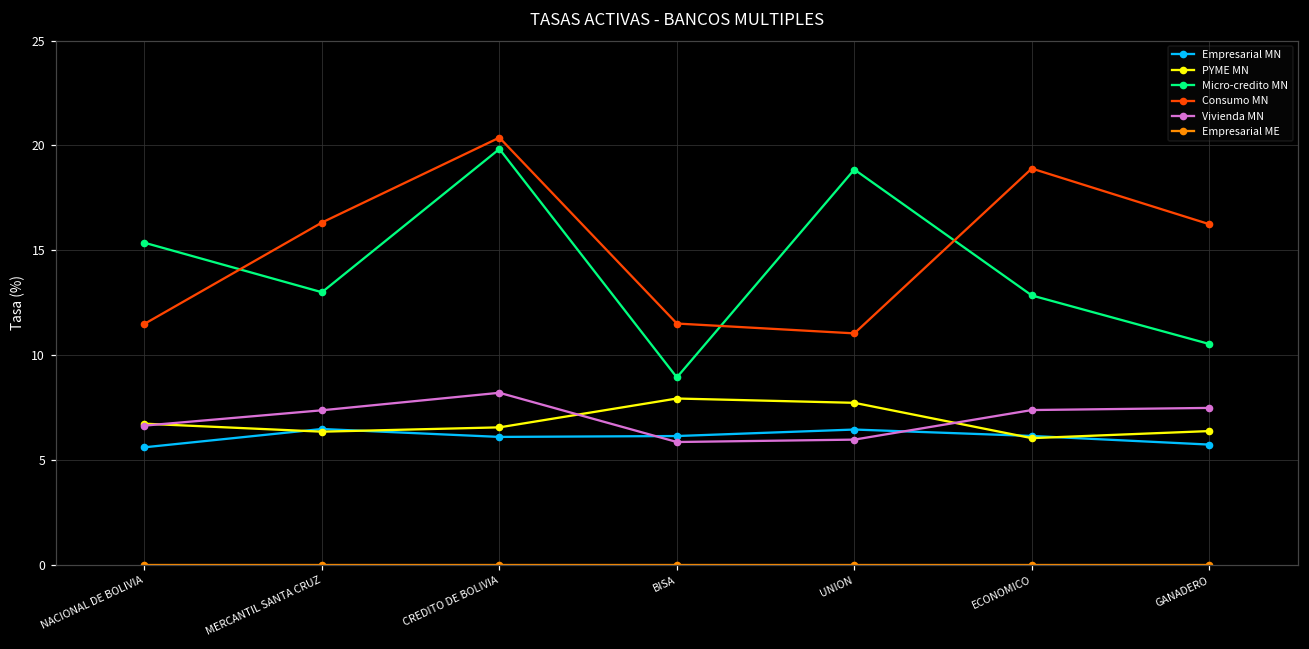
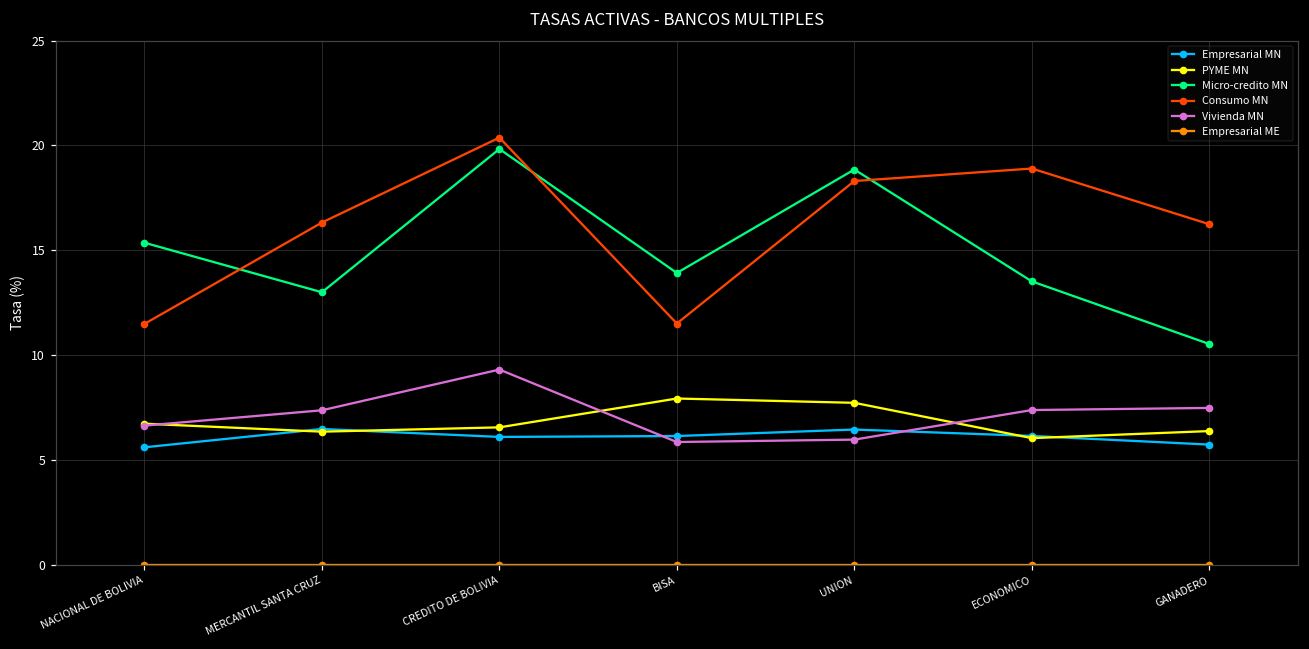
  {
    "Empresarial MN": {
      "NACIONAL DE BOLIVIA": 5.6,
      "CREDITO DE BOLIVIA": 6.1,
      "BISA": 6.1,
      "UNION": 6.4,
      "GANADERO": 5.7
    },
    "PYME MN": {
      "CREDITO DE BOLIVIA": 6.5,
      "BISA": 7.9,
      "UNION": 7.7,
      "GANADERO": 6.4
    },
    "Micro-credito MN": {
      "NACIONAL DE BOLIVIA": 15.4,
      "MERCANTIL SANTA CRUZ": 13.0,
      "CREDITO DE BOLIVIA": 19.8,
-     "BISA": 8.9,
+     "BISA": 13.9,
      "UNION": 18.8,
-     "ECONOMICO": 12.8,
+     "ECONOMICO": 13.5,
      "GANADERO": 10.5
    },
    "Consumo MN": {
      "NACIONAL DE BOLIVIA": 11.5,
      "MERCANTIL SANTA CRUZ": 16.3,
      "CREDITO DE BOLIVIA": 20.4,
      "BISA": 11.5,
-     "UNION": 11.0,
+     "UNION": 18.3,
      "ECONOMICO": 18.9,
      "GANADERO": 16.2
    },
    "Vivienda MN": {
      "MERCANTIL SANTA CRUZ": 7.4,
-     "CREDITO DE BOLIVIA": 8.2,
+     "CREDITO DE BOLIVIA": 9.3,
      "BISA": 5.8,
      "UNION": 6.0,
      "ECONOMICO": 7.4,
      "GANADERO": 7.5
    },
    "Empresarial ME": {
      "NACIONAL DE BOLIVIA": 0.0,
      "MERCANTIL SANTA CRUZ": 0.0,
      "CREDITO DE BOLIVIA": 0.0,
      "BISA": 0.0,
      "UNION": 0.0,
      "ECONOMICO": 0.0,
      "GANADERO": 0.0
    }
  }
